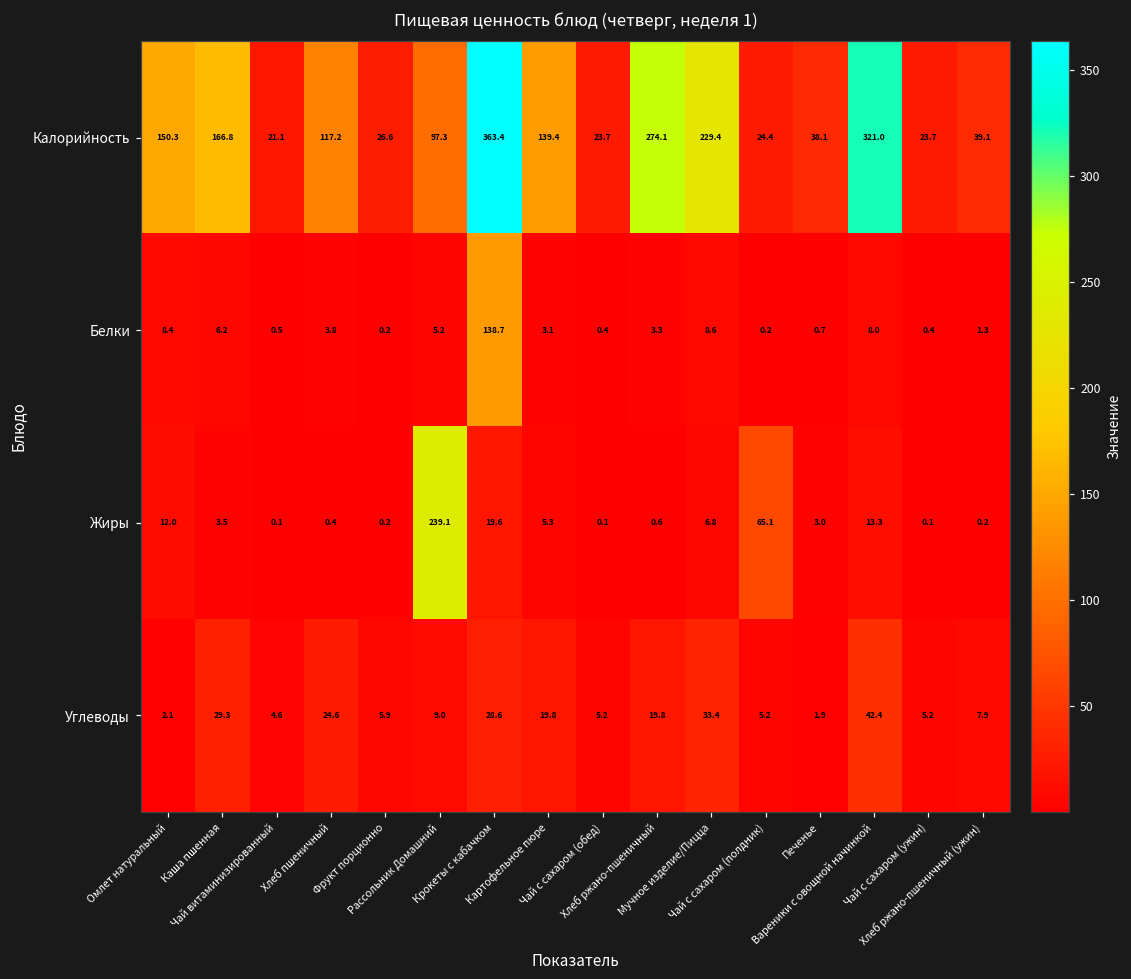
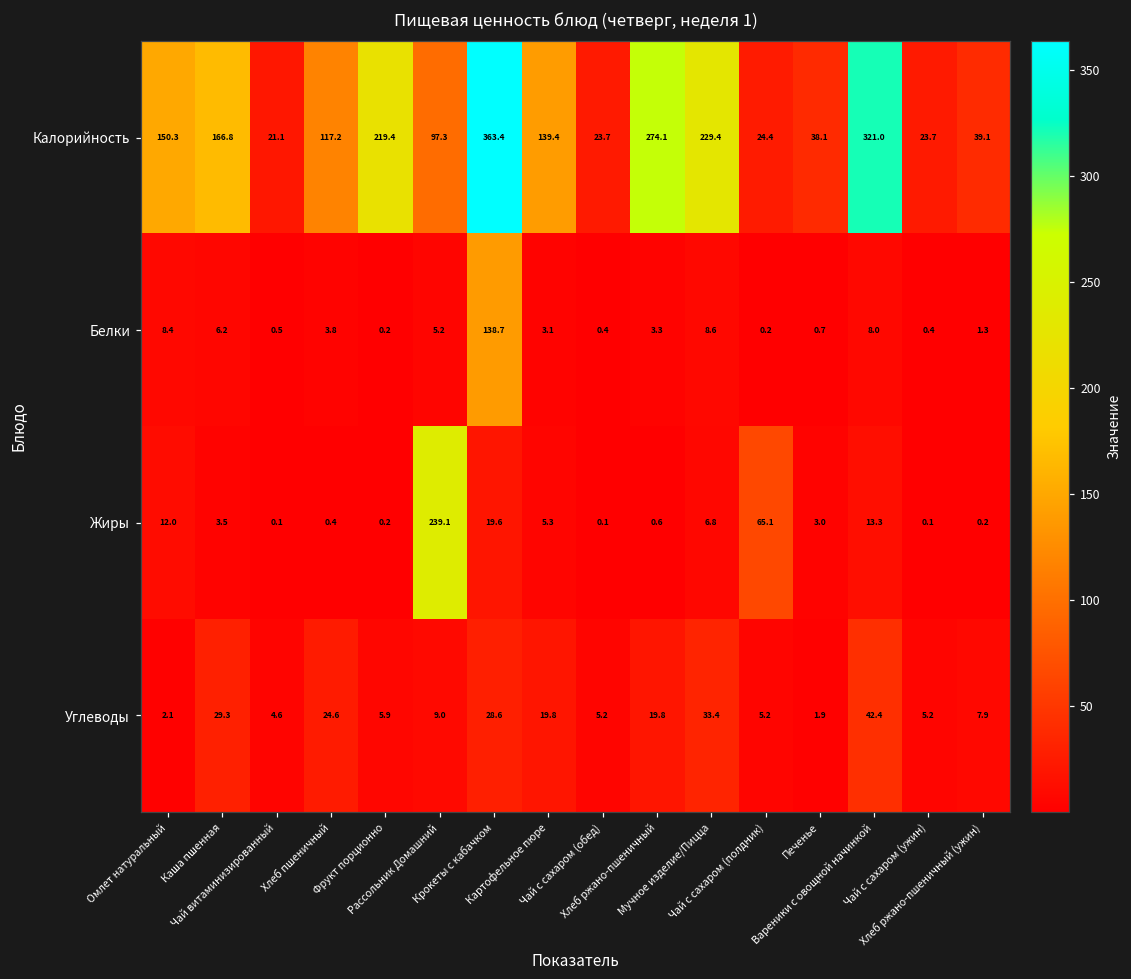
  {
    "Калорийность": {
      "Омлет натуральный": 150.3,
      "Каша пшенная": 166.8,
      "Чай витаминизированный": 21.1,
      "Хлеб пшеничный": 117.2,
-     "Фрукт порционно": 26.6,
+     "Фрукт порционно": 219.4,
      "Рассольник Домашний": 97.3,
      "Крокеты с кабачком": 363.4,
      "Картофельное пюре": 139.4,
      "Чай с сахаром (обед)": 23.7,
      "Хлеб ржано-пшеничный": 274.1,
      "Мучное изделие/Пицца": 229.4,
      "Чай с сахаром (полдник)": 24.4,
      "Печенье": 38.1,
      "Вареники с овощной начинкой": 321.0,
      "Чай с сахаром (ужин)": 23.7,
      "Хлеб ржано-пшеничный (ужин)": 39.1
    },
    "Белки": {
      "Омлет натуральный": 8.4,
      "Каша пшенная": 6.2,
      "Чай витаминизированный": 0.5,
      "Хлеб пшеничный": 3.8,
      "Фрукт порционно": 0.2,
      "Рассольник Домашний": 5.2,
      "Крокеты с кабачком": 138.7,
      "Картофельное пюре": 3.1,
      "Чай с сахаром (обед)": 0.4,
      "Хлеб ржано-пшеничный": 3.3,
      "Мучное изделие/Пицца": 8.6,
      "Чай с сахаром (полдник)": 0.2,
      "Печенье": 0.7,
      "Вареники с овощной начинкой": 8.0,
      "Чай с сахаром (ужин)": 0.4,
      "Хлеб ржано-пшеничный (ужин)": 1.3
    },
    "Жиры": {
      "Омлет натуральный": 12.0,
      "Каша пшенная": 3.5,
      "Чай витаминизированный": 0.1,
      "Хлеб пшеничный": 0.4,
      "Фрукт порционно": 0.2,
      "Рассольник Домашний": 239.1,
      "Крокеты с кабачком": 19.6,
      "Картофельное пюре": 5.3,
      "Чай с сахаром (обед)": 0.1,
      "Хлеб ржано-пшеничный": 0.6,
      "Мучное изделие/Пицца": 6.8,
      "Чай с сахаром (полдник)": 65.1,
      "Печенье": 3.0,
      "Вареники с овощной начинкой": 13.3,
      "Чай с сахаром (ужин)": 0.1,
      "Хлеб ржано-пшеничный (ужин)": 0.2
    },
    "Углеводы": {
      "Омлет натуральный": 2.1,
      "Каша пшенная": 29.3,
      "Чай витаминизированный": 4.6,
      "Хлеб пшеничный": 24.6,
      "Фрукт порционно": 5.9,
      "Рассольник Домашний": 9.0,
      "Крокеты с кабачком": 28.6,
      "Картофельное пюре": 19.8,
      "Чай с сахаром (обед)": 5.2,
      "Хлеб ржано-пшеничный": 19.8,
      "Мучное изделие/Пицца": 33.4,
      "Чай с сахаром (полдник)": 5.2,
      "Печенье": 1.9,
      "Вареники с овощной начинкой": 42.4,
      "Чай с сахаром (ужин)": 5.2,
      "Хлеб ржано-пшеничный (ужин)": 7.9
    }
  }
